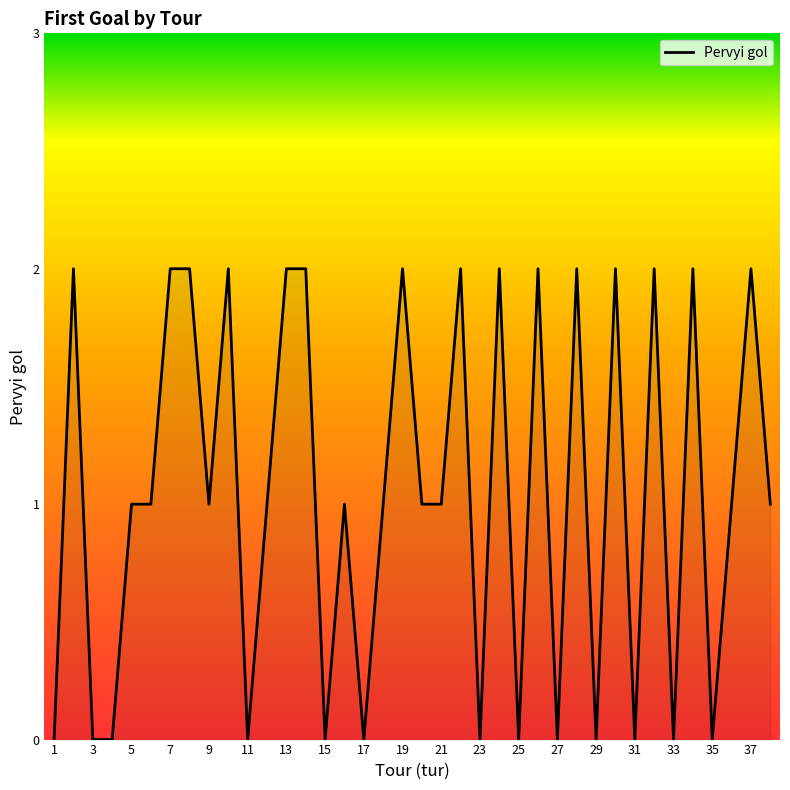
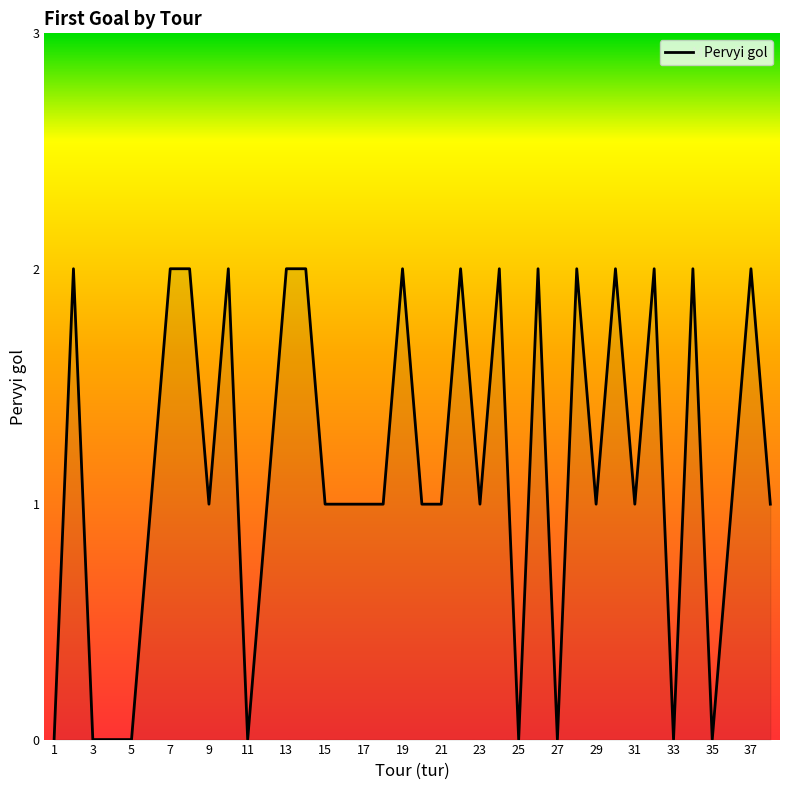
  {
    "1": 0,
    "3": 0,
-   "5": 1,
+   "5": 0,
    "7": 2,
    "9": 1,
    "11": 0,
    "13": 2,
-   "15": 0,
-   "17": 0,
+   "15": 1,
+   "17": 1,
    "19": 2,
    "21": 1,
-   "23": 0,
+   "23": 1,
    "25": 0,
    "27": 0,
-   "29": 0,
-   "31": 0,
+   "29": 1,
+   "31": 1,
    "33": 0,
    "35": 0,
    "37": 2
  }
